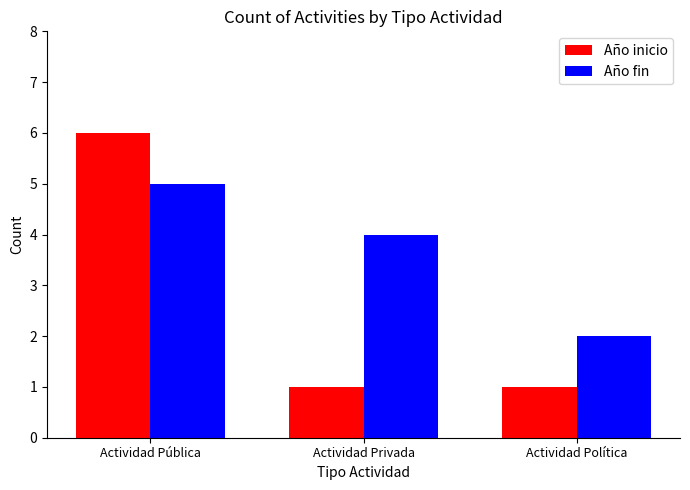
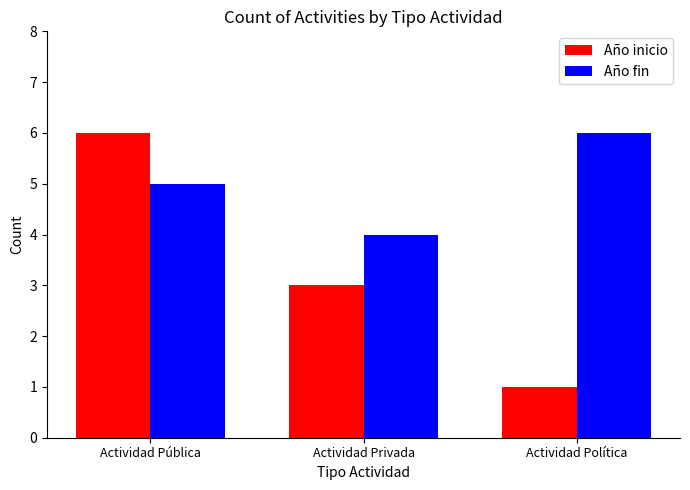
  {
    "Año inicio": {
      "Actividad Pública": 6,
-     "Actividad Privada": 1,
+     "Actividad Privada": 3,
      "Actividad Política": 1
    },
    "Año fin": {
      "Actividad Pública": 5,
      "Actividad Privada": 4,
-     "Actividad Política": 2
+     "Actividad Política": 6
    }
  }
